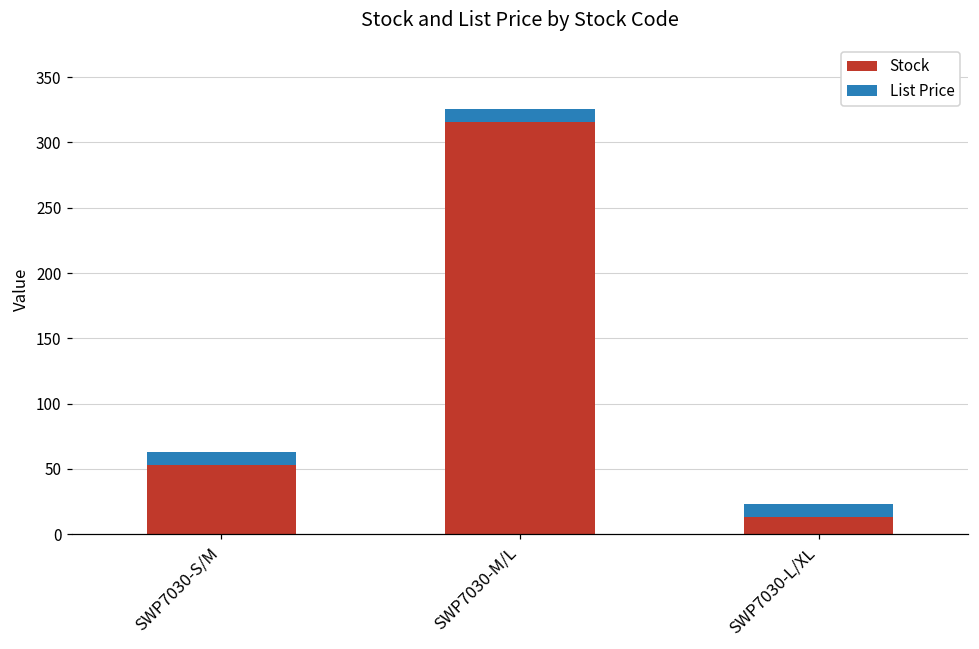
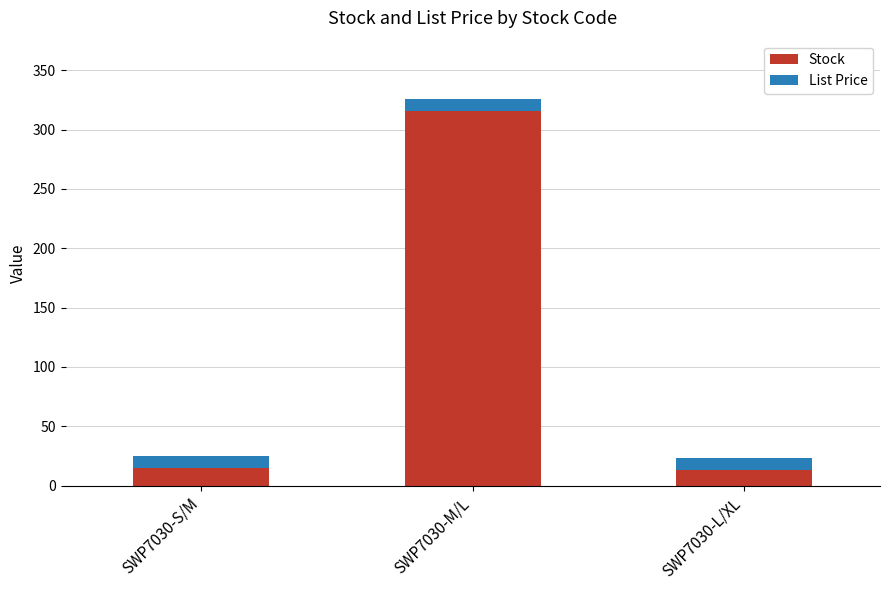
  {
    "Stock": {
-     "SWP7030-S/M": 53,
+     "SWP7030-S/M": 15,
      "SWP7030-M/L": 316,
      "SWP7030-L/XL": 13
    },
    "List Price": {
      "SWP7030-S/M": 10,
      "SWP7030-M/L": 10,
      "SWP7030-L/XL": 10
    }
  }
